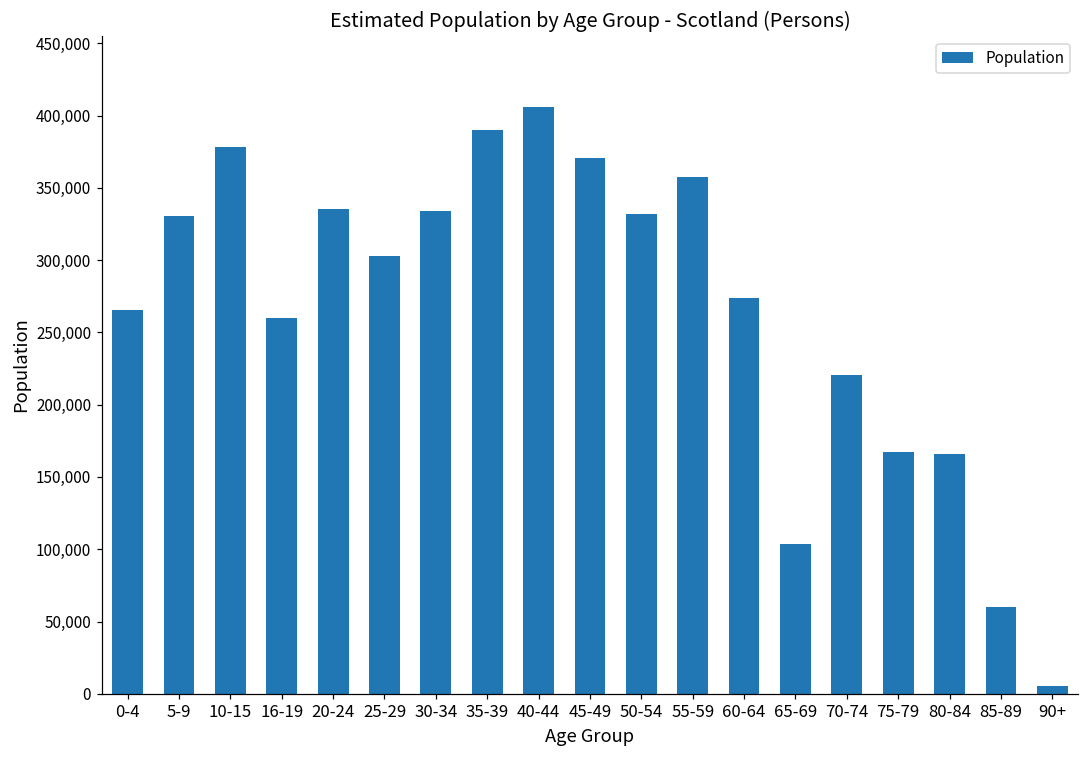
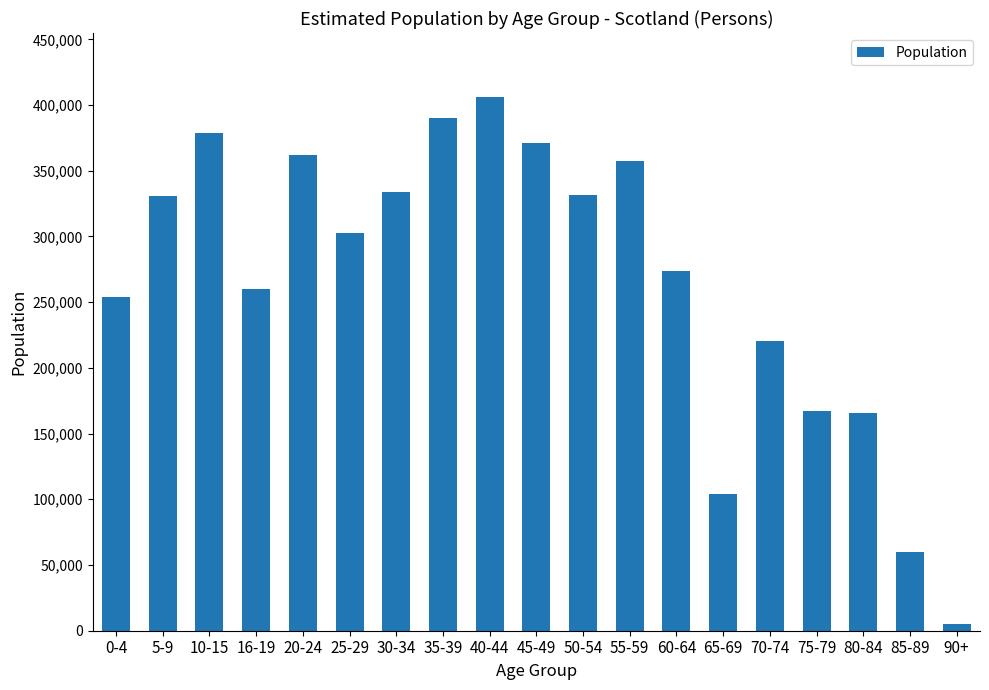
  {
-   "0-4": "265,000",
+   "0-4": "254,000",
    "5-9": "331,000",
    "10-15": "378,000",
    "16-19": "260,000",
-   "20-24": "336,000",
+   "20-24": "362,000",
    "25-29": "303,000",
    "30-34": "334,000",
    "35-39": "390,000",
    "40-44": "406,000",
    "45-49": "371,000",
    "50-54": "332,000",
    "55-59": "357,000",
    "60-64": "273,000",
    "65-69": "104,000",
    "70-74": "220,000",
    "75-79": "167,000",
    "80-84": "166,000",
    "85-89": "60,000",
    "90+": "5,000"
  }
